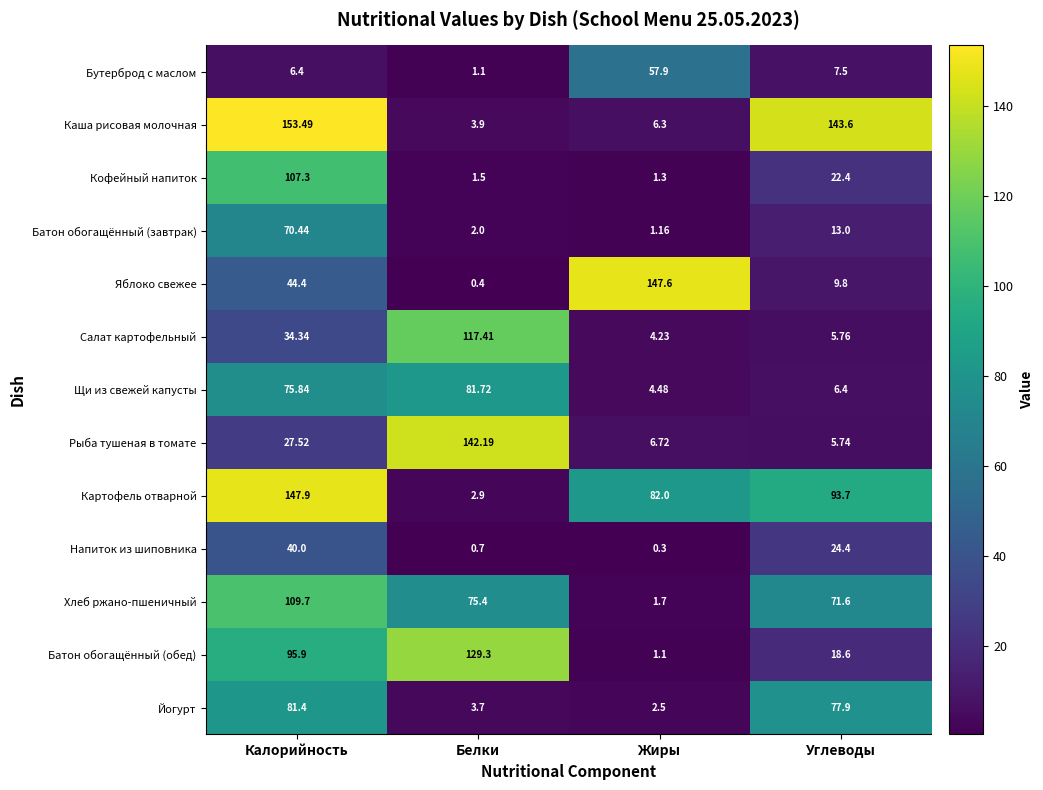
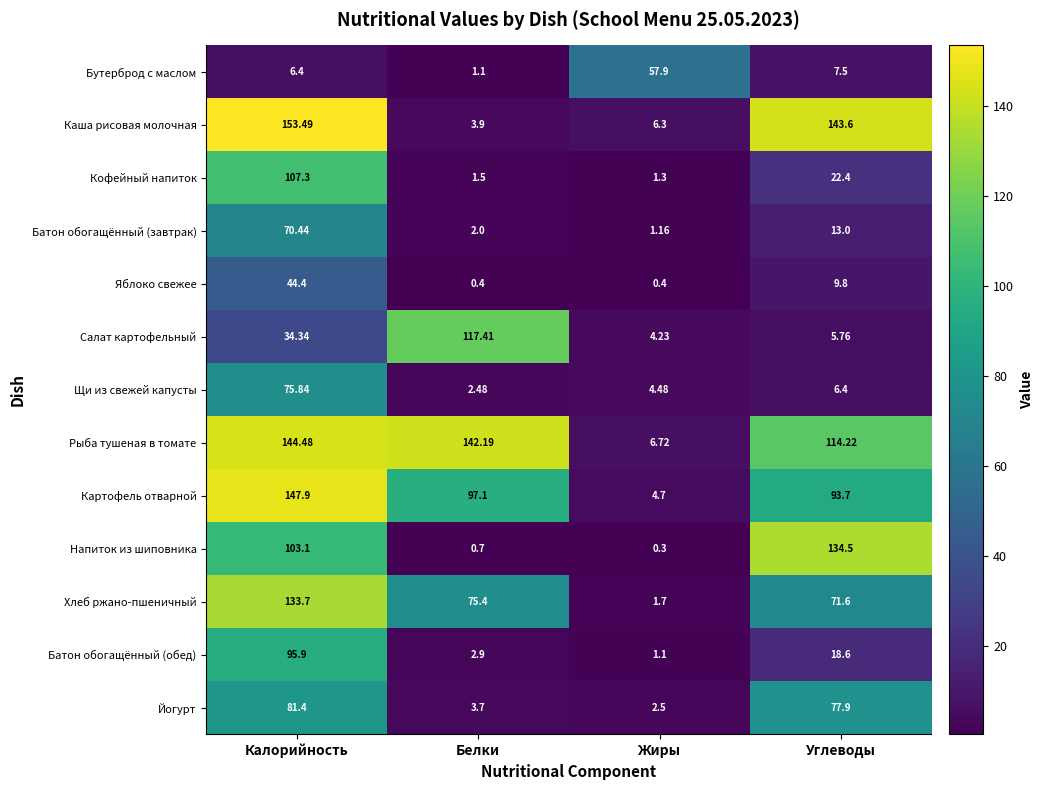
  {
    "Бутерброд с маслом": {
      "Калорийность": 6.4,
      "Белки": 1.1,
      "Жиры": 57.9,
      "Углеводы": 7.5
    },
    "Каша рисовая молочная": {
      "Калорийность": 153.49,
      "Белки": 3.9,
      "Жиры": 6.3,
      "Углеводы": 143.6
    },
    "Кофейный напиток": {
      "Калорийность": 107.3,
      "Белки": 1.5,
      "Жиры": 1.3,
      "Углеводы": 22.4
    },
    "Батон обогащённый (завтрак)": {
      "Калорийность": 70.44,
      "Белки": 2.0,
      "Жиры": 1.16,
      "Углеводы": 13.0
    },
    "Яблоко свежее": {
      "Калорийность": 44.4,
      "Белки": 0.4,
-     "Жиры": 147.6,
+     "Жиры": 0.4,
      "Углеводы": 9.8
    },
    "Салат картофельный": {
      "Калорийность": 34.34,
      "Белки": 117.41,
      "Жиры": 4.23,
      "Углеводы": 5.76
    },
    "Щи из свежей капусты": {
      "Калорийность": 75.84,
-     "Белки": 81.72,
+     "Белки": 2.48,
      "Жиры": 4.48,
      "Углеводы": 6.4
    },
    "Рыба тушеная в томате": {
-     "Калорийность": 27.52,
+     "Калорийность": 144.48,
      "Белки": 142.19,
      "Жиры": 6.72,
-     "Углеводы": 5.74
+     "Углеводы": 114.22
    },
    "Картофель отварной": {
      "Калорийность": 147.9,
-     "Белки": 2.9,
-     "Жиры": 82.0,
+     "Белки": 97.1,
+     "Жиры": 4.7,
      "Углеводы": 93.7
    },
    "Напиток из шиповника": {
-     "Калорийность": 40.0,
+     "Калорийность": 103.1,
      "Белки": 0.7,
      "Жиры": 0.3,
-     "Углеводы": 24.4
+     "Углеводы": 134.5
    },
    "Хлеб ржано-пшеничный": {
-     "Калорийность": 109.7,
+     "Калорийность": 133.7,
      "Белки": 75.4,
      "Жиры": 1.7,
      "Углеводы": 71.6
    },
    "Батон обогащённый (обед)": {
      "Калорийность": 95.9,
-     "Белки": 129.3,
+     "Белки": 2.9,
      "Жиры": 1.1,
      "Углеводы": 18.6
    },
    "Йогурт": {
      "Калорийность": 81.4,
      "Белки": 3.7,
      "Жиры": 2.5,
      "Углеводы": 77.9
    }
  }
